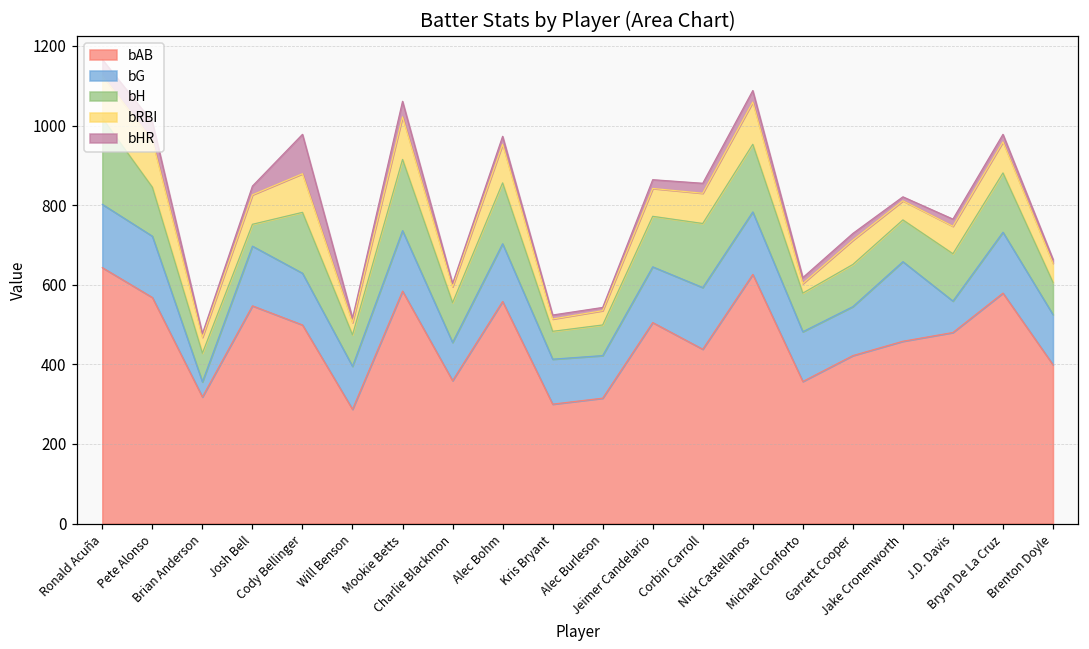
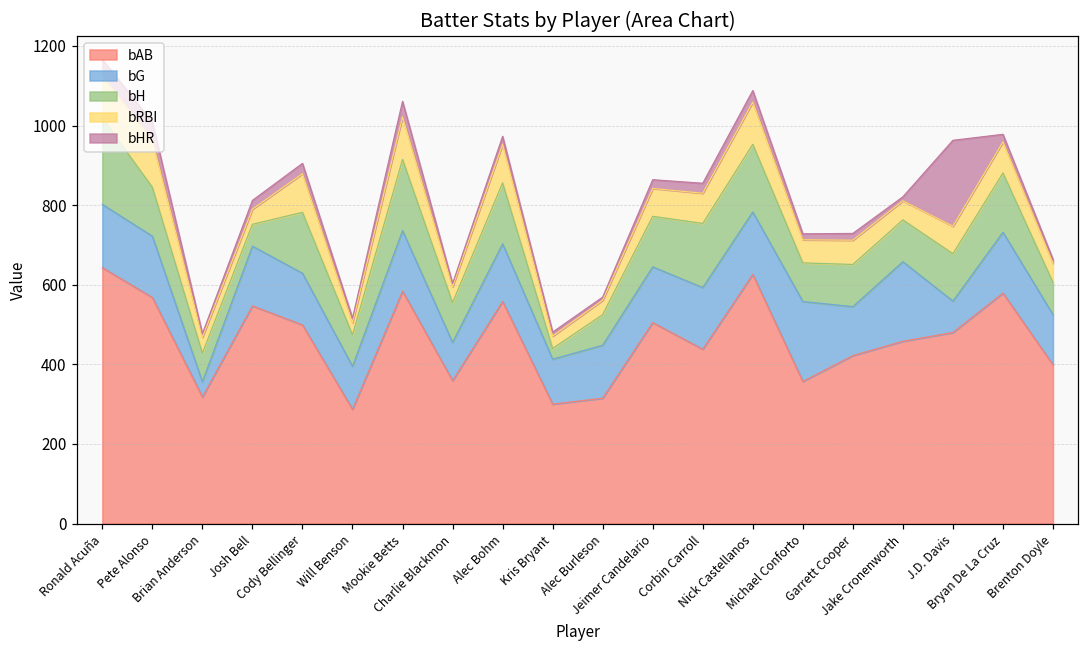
  {
    "bAB": {
      "Ronald Acuña": 640,
      "Pete Alonso": 570,
      "Brian Anderson": 320,
      "Josh Bell": 550,
      "Cody Bellinger": 500,
      "Will Benson": 290,
      "Mookie Betts": 580,
      "Charlie Blackmon": 360,
      "Alec Bohm": 560,
      "Kris Bryant": 300,
      "Alec Burleson": 320,
      "Jeimer Candelario": 510,
      "Corbin Carroll": 440,
      "Nick Castellanos": 630,
      "Michael Conforto": 360,
      "Garrett Cooper": 420,
      "Jake Cronenworth": 460,
      "J.D. Davis": 480,
      "Bryan De La Cruz": 580,
      "Brenton Doyle": 400
    },
    "bG": {
      "Ronald Acuña": 160,
      "Pete Alonso": 150,
      "Brian Anderson": 40,
      "Josh Bell": 150,
      "Cody Bellinger": 130,
      "Will Benson": 110,
      "Mookie Betts": 150,
      "Charlie Blackmon": 100,
      "Alec Bohm": 150,
      "Kris Bryant": 110,
-     "Alec Burleson": 110,
+     "Alec Burleson": 130,
      "Jeimer Candelario": 140,
      "Corbin Carroll": 160,
      "Nick Castellanos": 160,
-     "Michael Conforto": 130,
+     "Michael Conforto": 200,
      "Garrett Cooper": 120,
      "Jake Cronenworth": 200,
      "J.D. Davis": 80,
      "Bryan De La Cruz": 150,
      "Brenton Doyle": 130
    },
    "bH": {
      "Pete Alonso": 120,
      "Brian Anderson": 70,
      "Josh Bell": 60,
      "Cody Bellinger": 150,
      "Will Benson": 80,
      "Mookie Betts": 180,
      "Charlie Blackmon": 100,
      "Alec Bohm": 150,
-     "Kris Bryant": 70,
+     "Kris Bryant": 30,
      "Alec Burleson": 80,
      "Jeimer Candelario": 130,
      "Corbin Carroll": 160,
      "Nick Castellanos": 170,
      "Michael Conforto": 100,
      "Garrett Cooper": 110,
      "Jake Cronenworth": 110,
      "J.D. Davis": 120,
      "Bryan De La Cruz": 150,
      "Brenton Doyle": 80
    },
    "bRBI": {
      "Brian Anderson": 40,
-     "Josh Bell": 70,
+     "Josh Bell": 40,
      "Cody Bellinger": 100,
      "Will Benson": 30,
      "Mookie Betts": 110,
      "Charlie Blackmon": 40,
      "Alec Bohm": 100,
      "Kris Bryant": 30,
      "Alec Burleson": 40,
      "Jeimer Candelario": 70,
      "Corbin Carroll": 80,
      "Nick Castellanos": 110,
-     "Michael Conforto": 20,
+     "Michael Conforto": 60,
      "Garrett Cooper": 60,
      "Jake Cronenworth": 50,
      "J.D. Davis": 70,
      "Bryan De La Cruz": 80,
      "Brenton Doyle": 50
    },
    "bHR": {
      "Brian Anderson": 10,
      "Josh Bell": 20,
-     "Cody Bellinger": 100,
+     "Cody Bellinger": 30,
      "Will Benson": 10,
      "Mookie Betts": 40,
      "Charlie Blackmon": 10,
      "Alec Bohm": 20,
      "Kris Bryant": 10,
      "Alec Burleson": 10,
      "Jeimer Candelario": 20,
      "Corbin Carroll": 30,
      "Nick Castellanos": 30,
      "Michael Conforto": 20,
      "Garrett Cooper": 20,
      "Jake Cronenworth": 10,
-     "J.D. Davis": 20,
+     "J.D. Davis": 220,
      "Bryan De La Cruz": 20,
      "Brenton Doyle": 10
    }
  }
